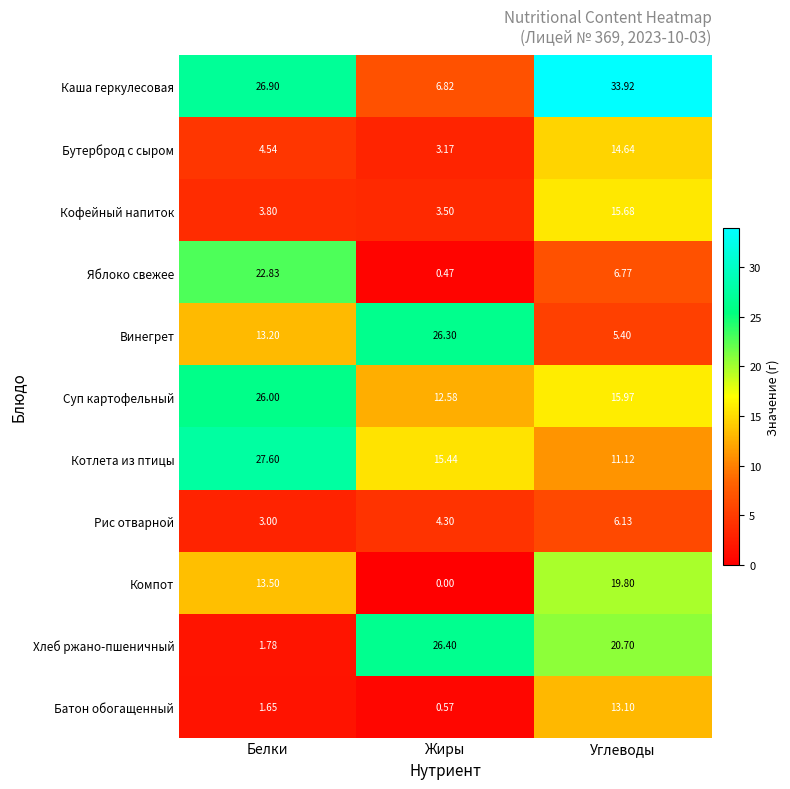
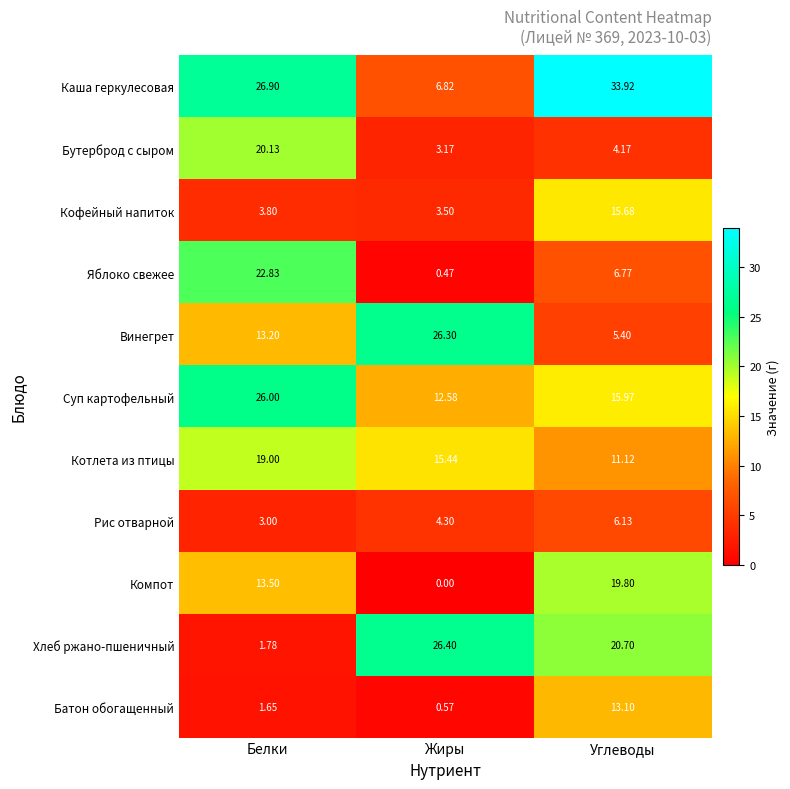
  {
    "Каша геркулесовая": {
      "Белки": 26.90,
      "Жиры": 6.82,
      "Углеводы": 33.92
    },
    "Бутерброд с сыром": {
-     "Белки": 4.54,
+     "Белки": 20.13,
      "Жиры": 3.17,
-     "Углеводы": 14.64
+     "Углеводы": 4.17
    },
    "Кофейный напиток": {
      "Белки": 3.80,
      "Жиры": 3.50,
      "Углеводы": 15.68
    },
    "Яблоко свежее": {
      "Белки": 22.83,
      "Жиры": 0.47,
      "Углеводы": 6.77
    },
    "Винегрет": {
      "Белки": 13.20,
      "Жиры": 26.30,
      "Углеводы": 5.40
    },
    "Суп картофельный": {
      "Белки": 26.00,
      "Жиры": 12.58,
      "Углеводы": 15.97
    },
    "Котлета из птицы": {
-     "Белки": 27.60,
+     "Белки": 19.00,
      "Жиры": 15.44,
      "Углеводы": 11.12
    },
    "Рис отварной": {
      "Белки": 3.00,
      "Жиры": 4.30,
      "Углеводы": 6.13
    },
    "Компот": {
      "Белки": 13.50,
      "Жиры": 0.00,
      "Углеводы": 19.80
    },
    "Хлеб ржано-пшеничный": {
      "Белки": 1.78,
      "Жиры": 26.40,
      "Углеводы": 20.70
    },
    "Батон обогащенный": {
      "Белки": 1.65,
      "Жиры": 0.57,
      "Углеводы": 13.10
    }
  }
